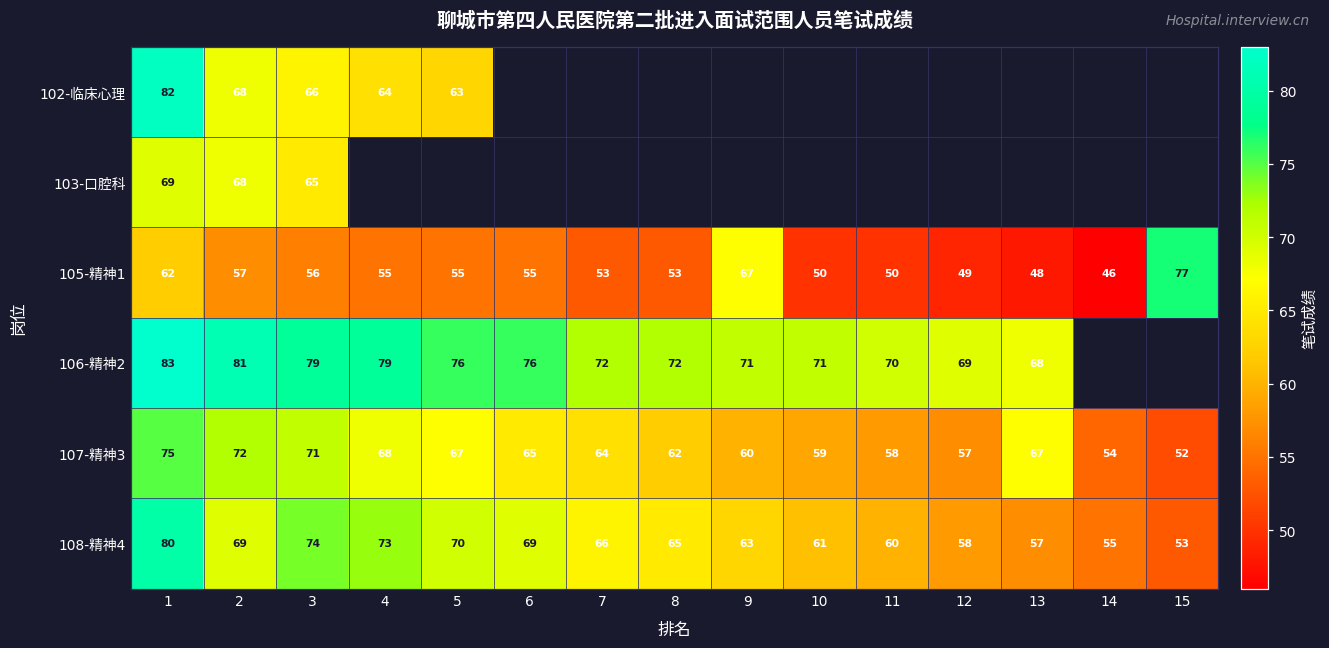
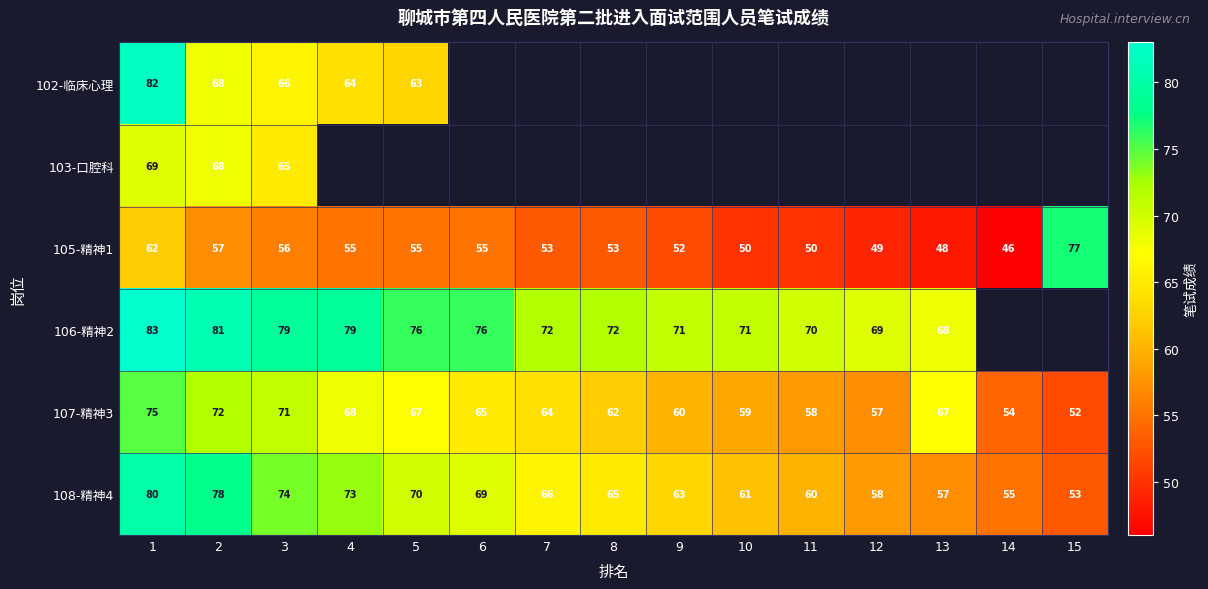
  {
    "102-临床心理": {
      "1": 82,
      "2": 68,
      "3": 66,
      "4": 64,
      "5": 63
    },
    "103-口腔科": {
      "1": 69,
      "2": 68,
      "3": 65
    },
    "105-精神1": {
      "1": 62,
      "2": 57,
      "3": 56,
      "4": 55,
      "5": 55,
      "6": 55,
      "7": 53,
      "8": 53,
-     "9": 67,
+     "9": 52,
      "10": 50,
      "11": 50,
      "12": 49,
      "13": 48,
      "14": 46,
      "15": 77
    },
    "106-精神2": {
      "1": 83,
      "2": 81,
      "3": 79,
      "4": 79,
      "5": 76,
      "6": 76,
      "7": 72,
      "8": 72,
      "9": 71,
      "10": 71,
      "11": 70,
      "12": 69,
      "13": 68
    },
    "107-精神3": {
      "1": 75,
      "2": 72,
      "3": 71,
      "4": 68,
      "5": 67,
      "6": 65,
      "7": 64,
      "8": 62,
      "9": 60,
      "10": 59,
      "11": 58,
      "12": 57,
      "13": 67,
      "14": 54,
      "15": 52
    },
    "108-精神4": {
      "1": 80,
-     "2": 69,
+     "2": 78,
      "3": 74,
      "4": 73,
      "5": 70,
      "6": 69,
      "7": 66,
      "8": 65,
      "9": 63,
      "10": 61,
      "11": 60,
      "12": 58,
      "13": 57,
      "14": 55,
      "15": 53
    }
  }
